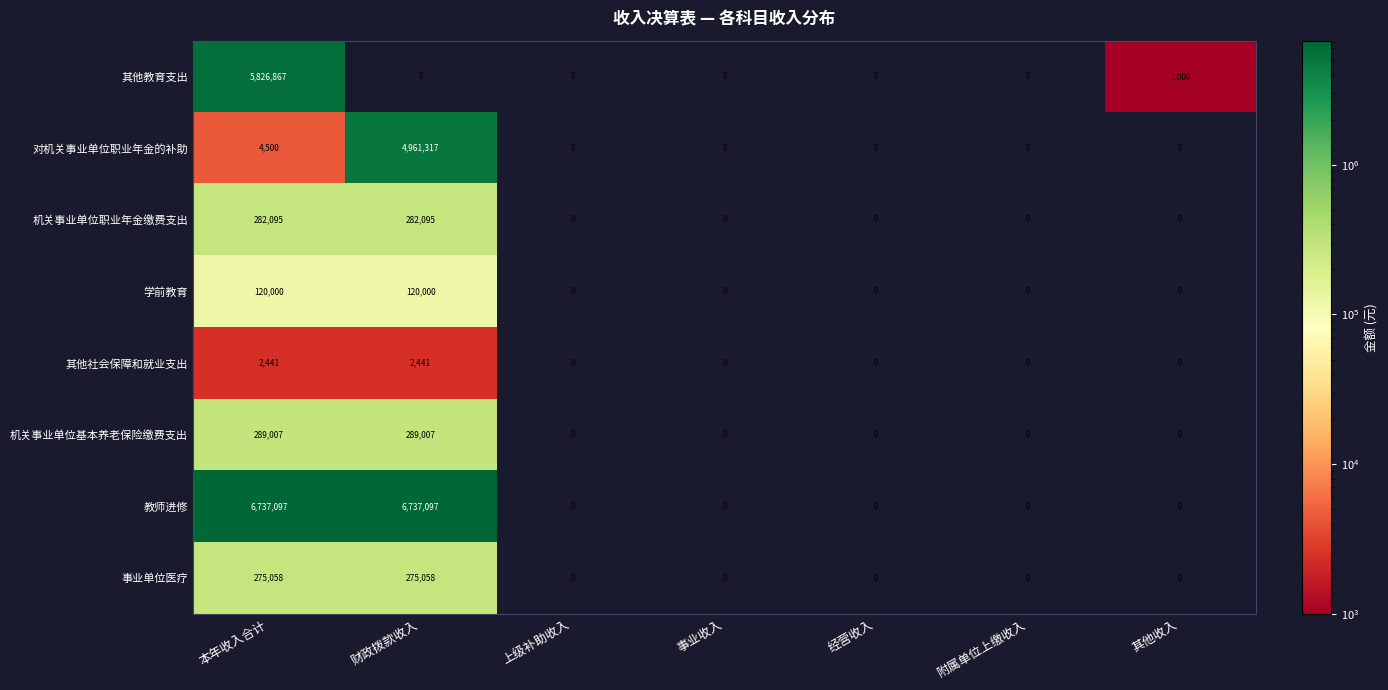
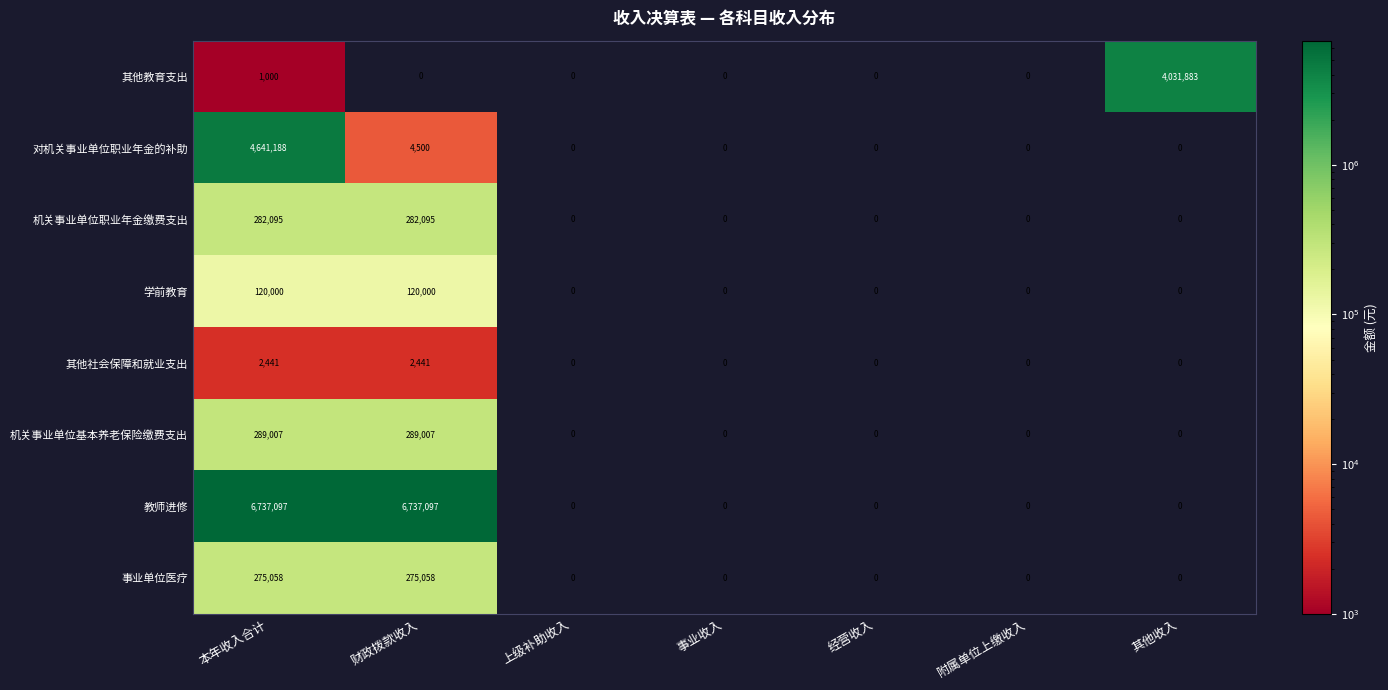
  {
    "其他教育支出": {
-     "本年收入合计": "5,826,867",
-     "其他收入": "1,000"
+     "本年收入合计": "1,000",
+     "其他收入": "4,031,883"
    },
    "对机关事业单位职业年金的补助": {
-     "本年收入合计": "4,500",
-     "财政拨款收入": "4,961,317"
+     "本年收入合计": "4,641,188",
+     "财政拨款收入": "4,500"
    },
    "机关事业单位职业年金缴费支出": {
      "本年收入合计": "282,095",
      "财政拨款收入": "282,095"
    },
    "学前教育": {
      "本年收入合计": "120,000",
      "财政拨款收入": "120,000"
    },
    "其他社会保障和就业支出": {
      "本年收入合计": "2,441",
      "财政拨款收入": "2,441"
    },
    "机关事业单位基本养老保险缴费支出": {
      "本年收入合计": "289,007",
      "财政拨款收入": "289,007"
    },
    "教师进修": {
      "本年收入合计": "6,737,097",
      "财政拨款收入": "6,737,097"
    },
    "事业单位医疗": {
      "本年收入合计": "275,058",
      "财政拨款收入": "275,058"
    }
  }
